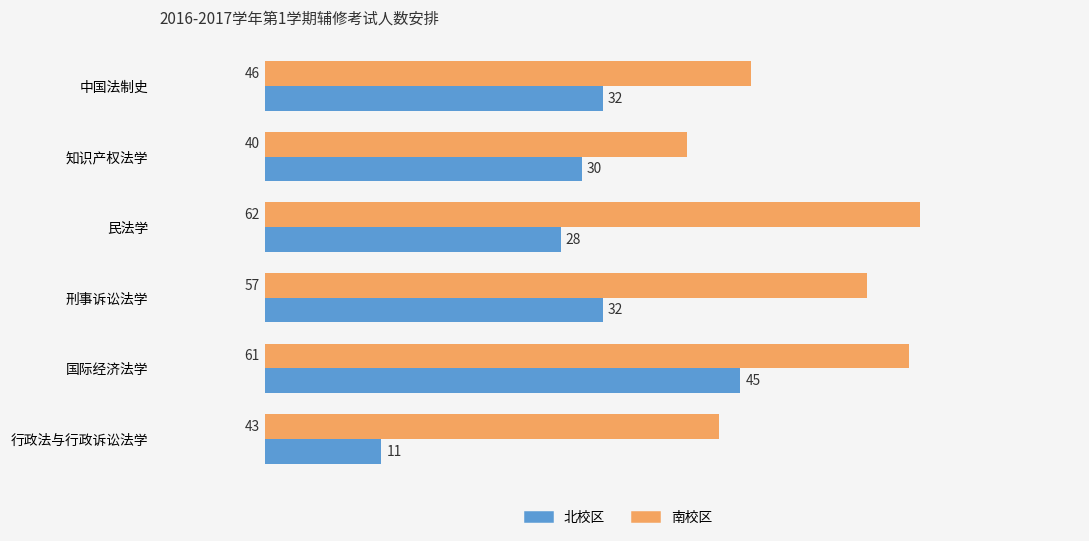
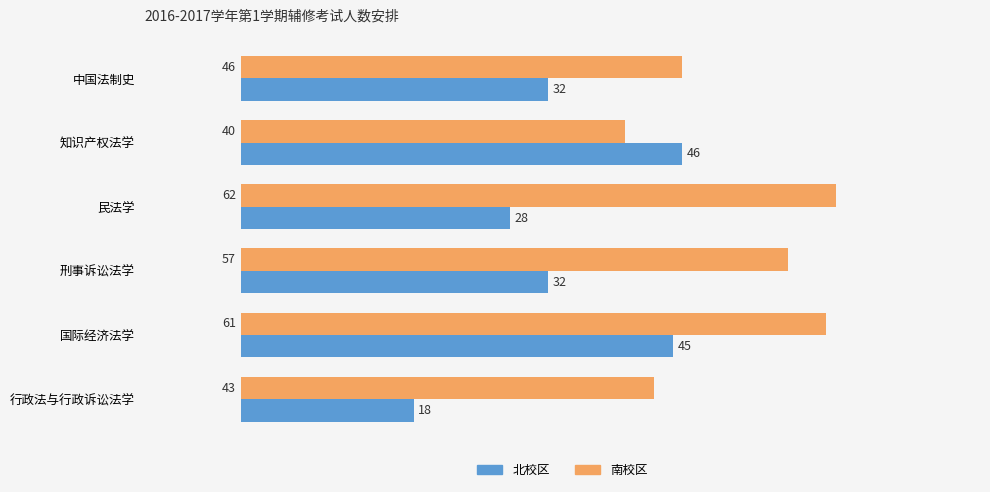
  {
    "北校区": {
      "中国法制史": 32,
-     "知识产权法学": 30,
+     "知识产权法学": 46,
      "民法学": 28,
      "刑事诉讼法学": 32,
      "国际经济法学": 45,
-     "行政法与行政诉讼法学": 11
+     "行政法与行政诉讼法学": 18
    }
  }
